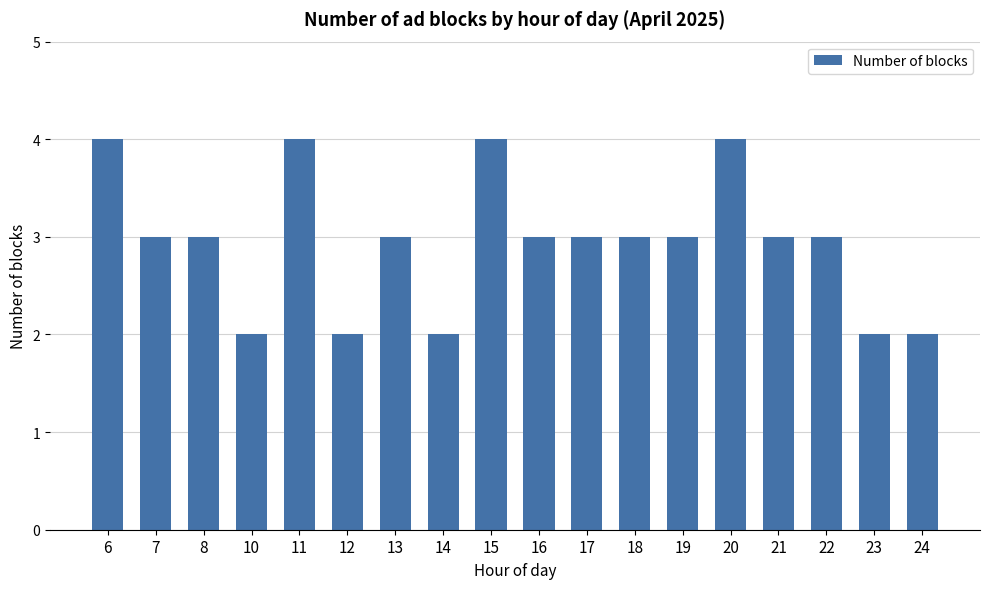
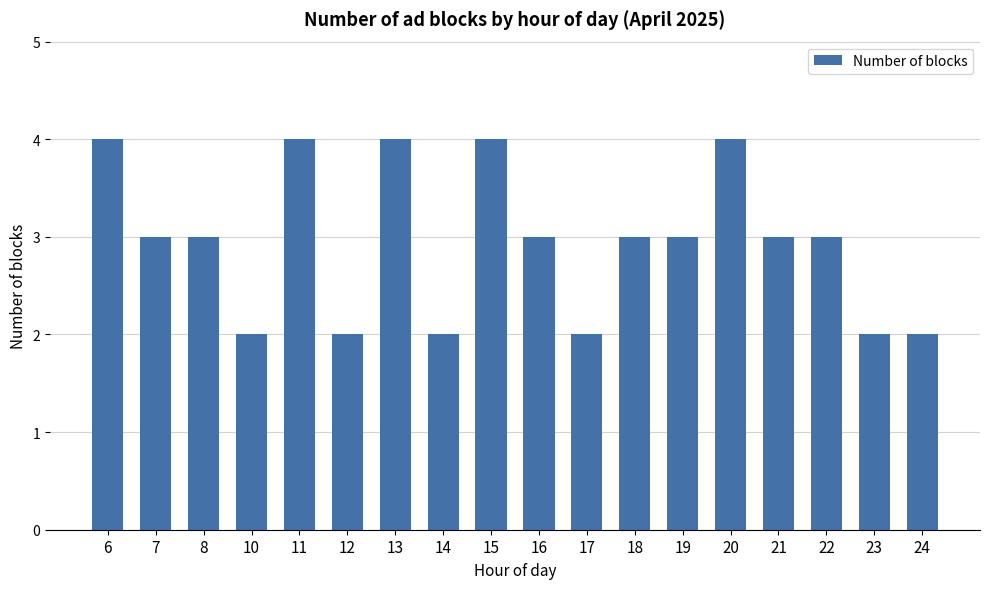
  {
    "6": 4,
    "7": 3,
    "8": 3,
    "10": 2,
    "11": 4,
    "12": 2,
-   "13": 3,
+   "13": 4,
    "14": 2,
    "15": 4,
    "16": 3,
-   "17": 3,
+   "17": 2,
    "18": 3,
    "19": 3,
    "20": 4,
    "21": 3,
    "22": 3,
    "23": 2,
    "24": 2
  }
